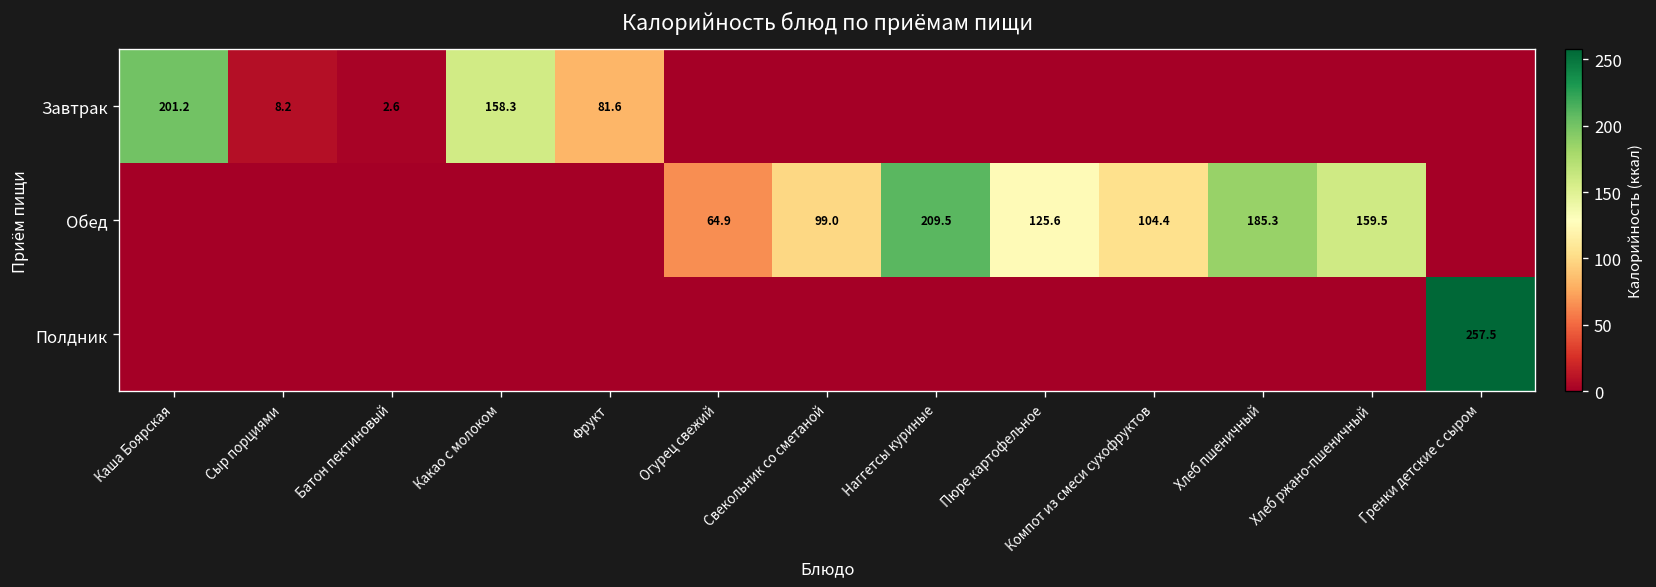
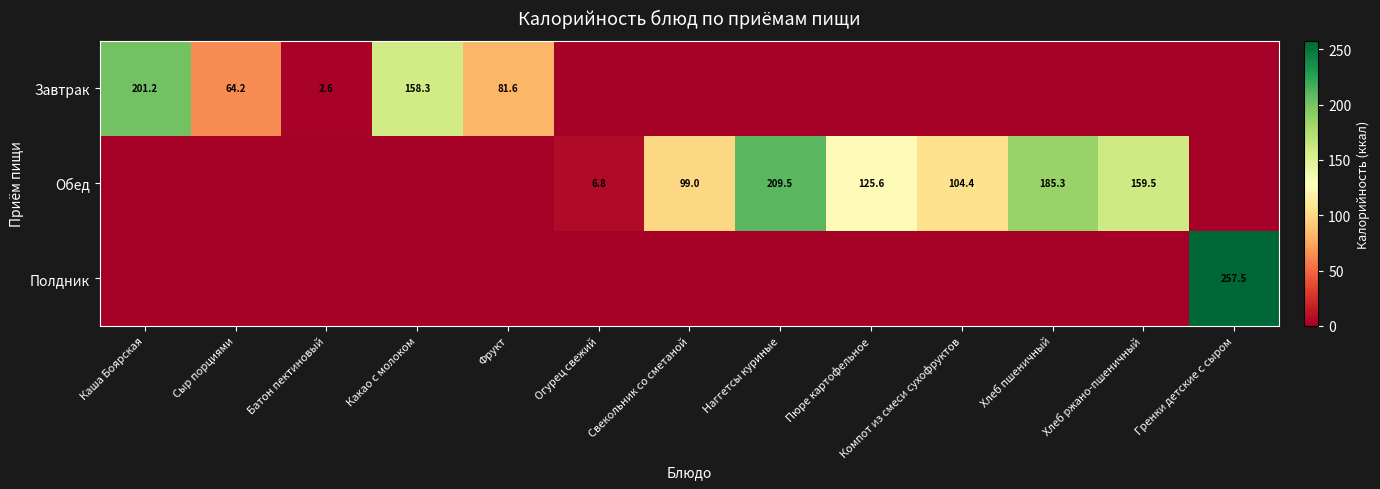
  {
    "Завтрак": {
      "Каша Боярская": 201.2,
-     "Сыр порциями": 8.2,
+     "Сыр порциями": 64.2,
      "Батон пектиновый": 2.6,
      "Какао с молоком": 158.3,
      "Фрукт": 81.6
    },
    "Обед": {
-     "Огурец свежий": 64.9,
+     "Огурец свежий": 6.8,
      "Свекольник со сметаной": 99.0,
      "Наггетсы куриные": 209.5,
      "Пюре картофельное": 125.6,
      "Компот из смеси сухофруктов": 104.4,
      "Хлеб пшеничный": 185.3,
      "Хлеб ржано-пшеничный": 159.5
    },
    "Полдник": {
      "Гренки детские с сыром": 257.5
    }
  }
